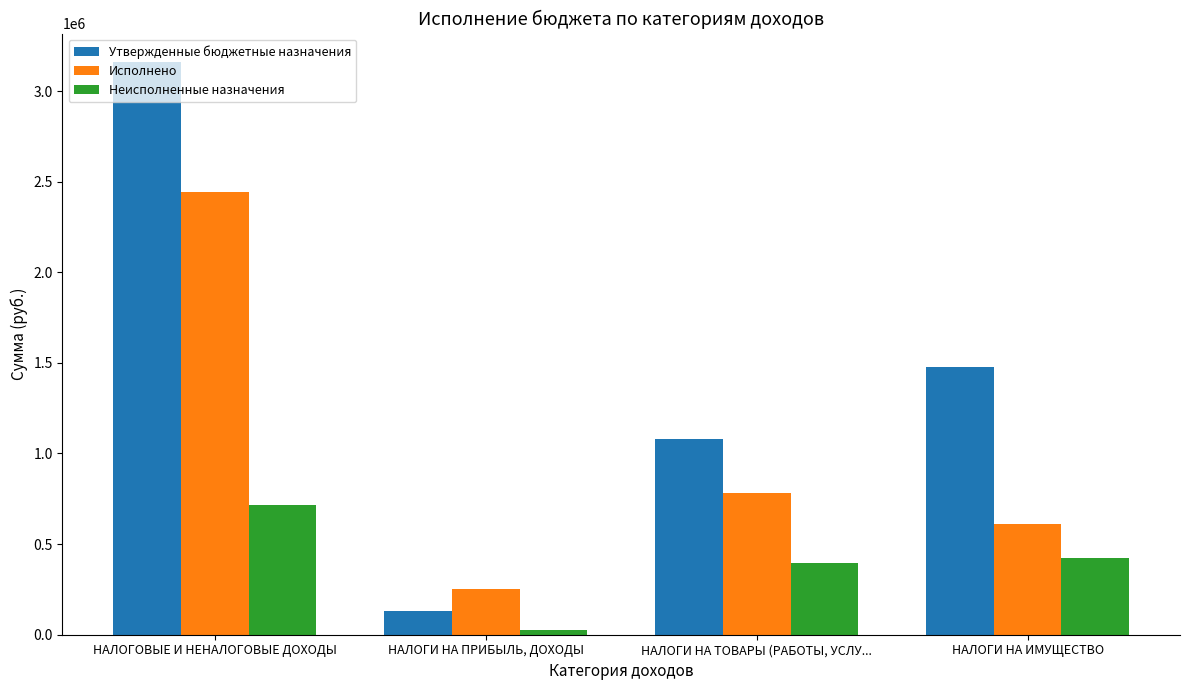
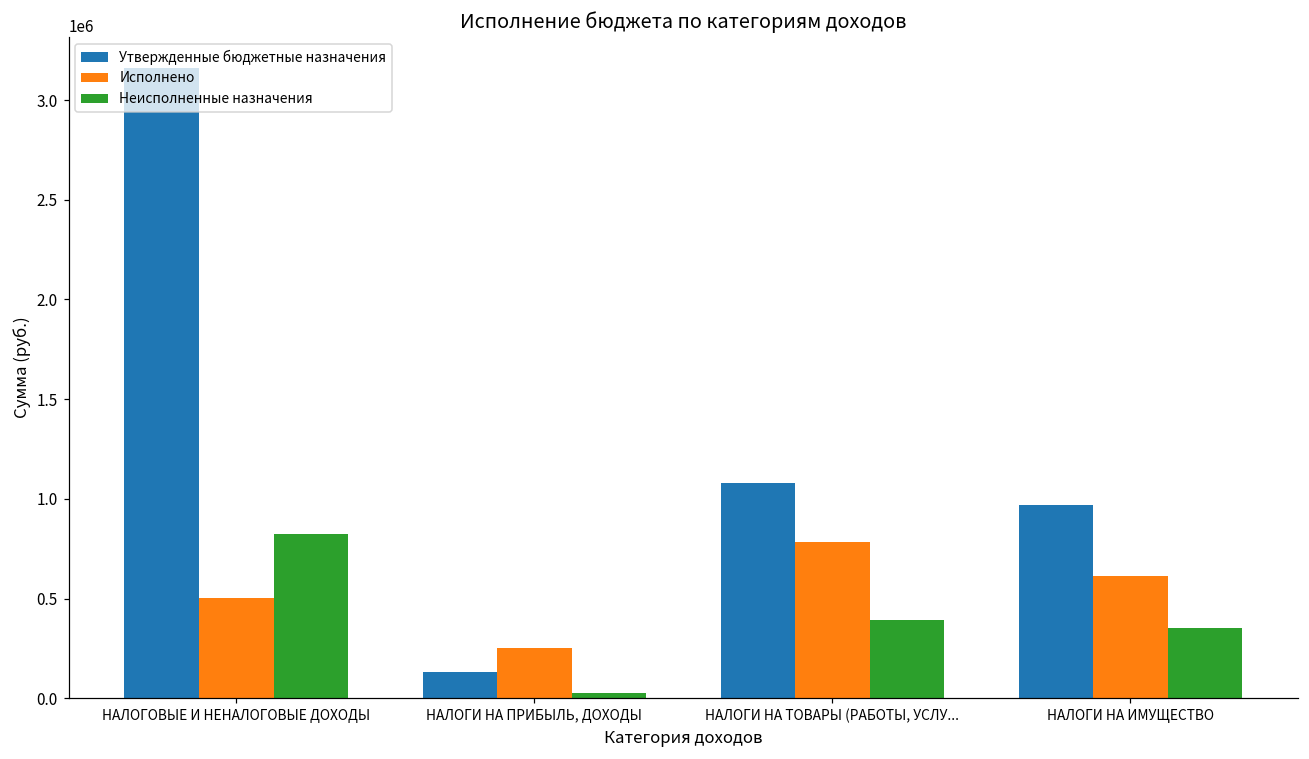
  {
    "Утвержденные бюджетные назначения": {
      "НАЛОГИ НА ПРИБЫЛЬ, ДОХОДЫ": 130000,
      "НАЛОГИ НА ТОВАРЫ (РАБОТЫ, УСЛУ...": 1080000,
-     "НАЛОГИ НА ИМУЩЕСТВО": 1480000
+     "НАЛОГИ НА ИМУЩЕСТВО": 970000
    },
    "Исполнено": {
-     "НАЛОГОВЫЕ И НЕНАЛОГОВЫЕ ДОХОДЫ": 2440000,
+     "НАЛОГОВЫЕ И НЕНАЛОГОВЫЕ ДОХОДЫ": 510000,
      "НАЛОГИ НА ПРИБЫЛЬ, ДОХОДЫ": 250000,
      "НАЛОГИ НА ТОВАРЫ (РАБОТЫ, УСЛУ...": 780000,
      "НАЛОГИ НА ИМУЩЕСТВО": 610000
    },
    "Неисполненные назначения": {
-     "НАЛОГОВЫЕ И НЕНАЛОГОВЫЕ ДОХОДЫ": 720000,
+     "НАЛОГОВЫЕ И НЕНАЛОГОВЫЕ ДОХОДЫ": 820000,
      "НАЛОГИ НА ПРИБЫЛЬ, ДОХОДЫ": 30000,
      "НАЛОГИ НА ТОВАРЫ (РАБОТЫ, УСЛУ...": 390000,
-     "НАЛОГИ НА ИМУЩЕСТВО": 420000
+     "НАЛОГИ НА ИМУЩЕСТВО": 350000
    }
  }
